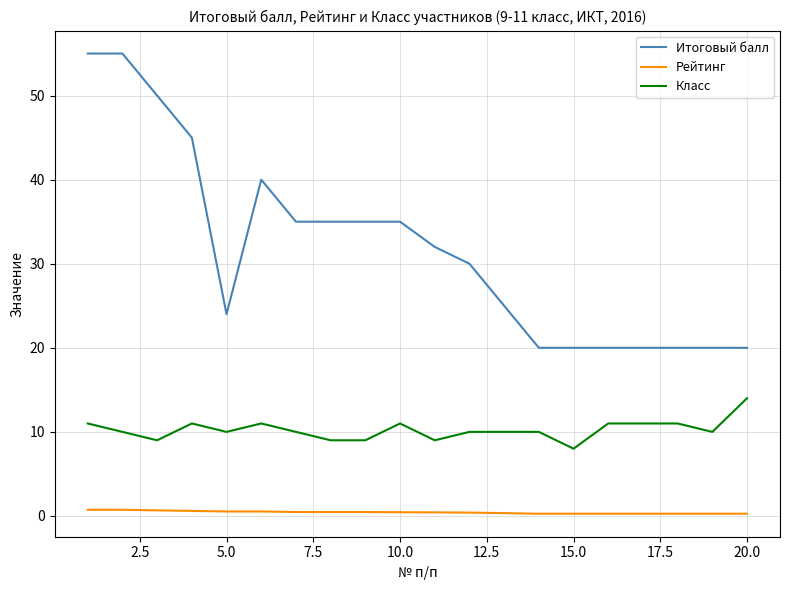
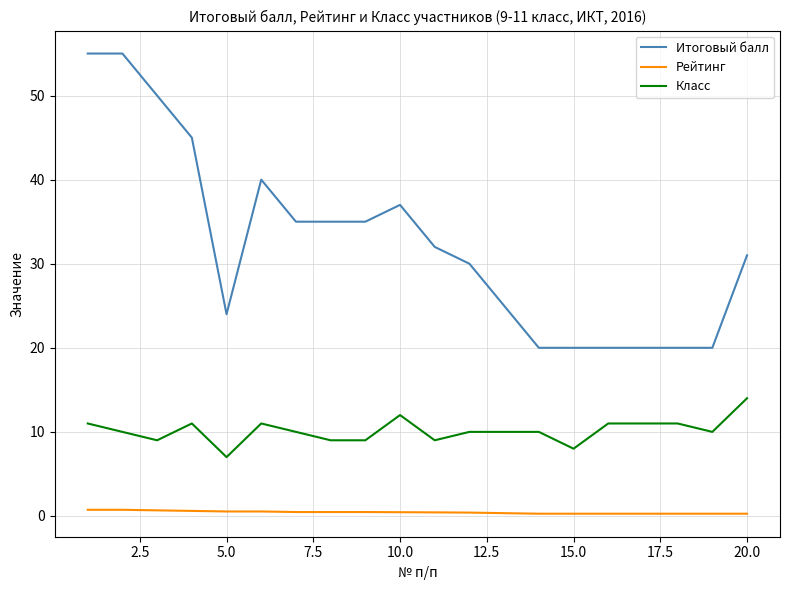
  {
    "Итоговый балл": {
      "5.0": 24,
-     "10.0": 35,
+     "10.0": 37,
      "15.0": 20,
-     "20.0": 20
+     "20.0": 31
    },
    "Рейтинг": {
      "5.0": 1,
      "10.0": 0,
      "15.0": 0,
      "20.0": 0
    },
    "Класс": {
-     "5.0": 10,
-     "10.0": 11,
+     "5.0": 7,
+     "10.0": 12,
      "15.0": 8,
      "20.0": 14
    }
  }
